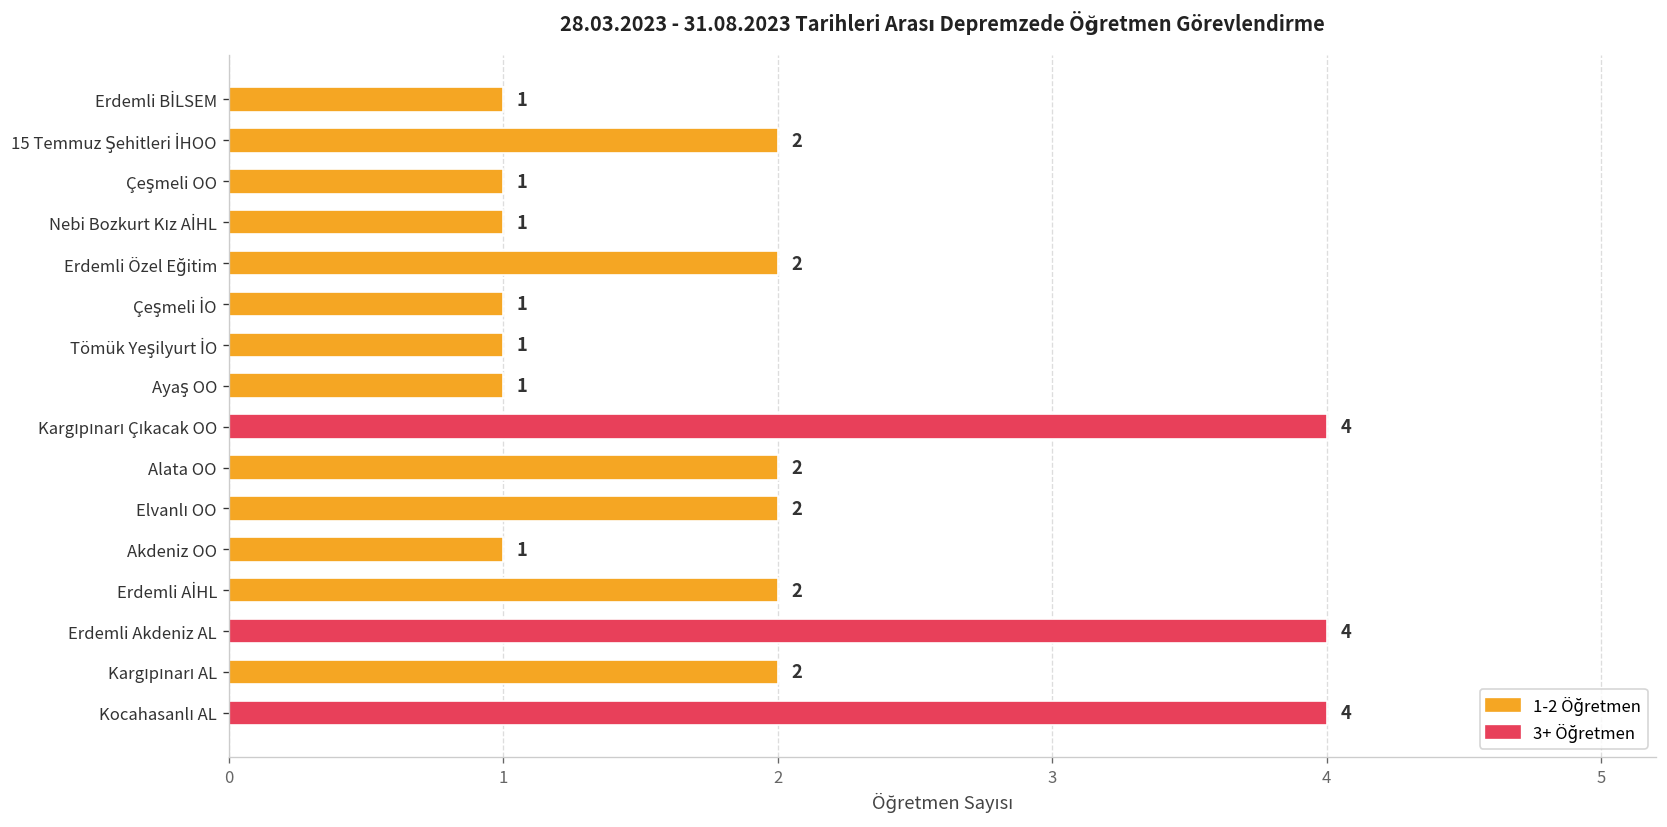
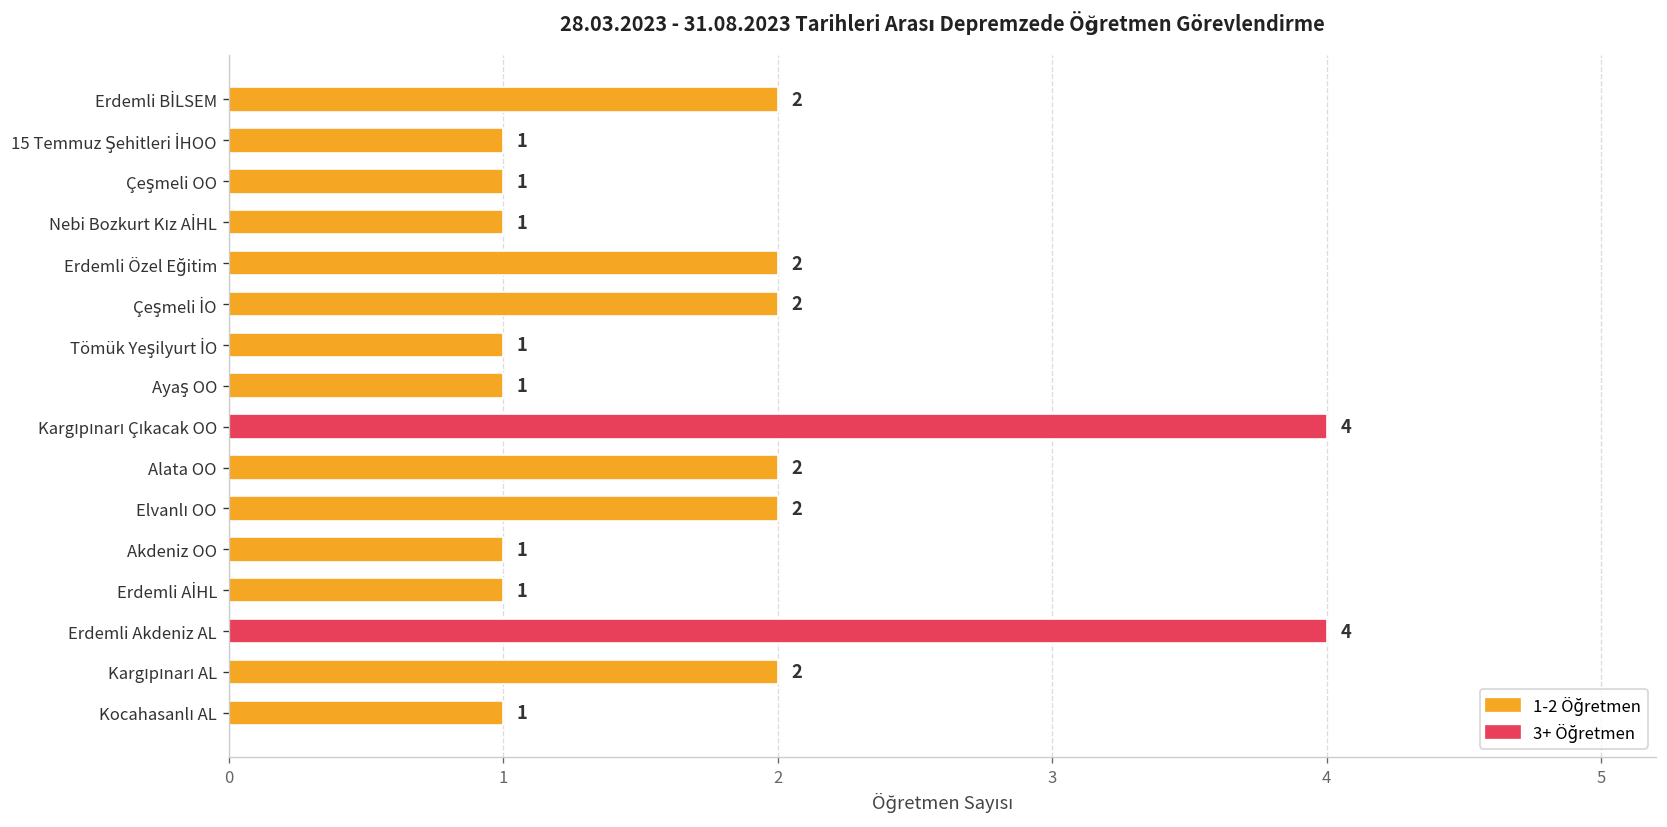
  {
-   "Erdemli BİLSEM": 1,
-   "15 Temmuz Şehitleri İHOO": 2,
+   "Erdemli BİLSEM": 2,
+   "15 Temmuz Şehitleri İHOO": 1,
    "Çeşmeli OO": 1,
    "Nebi Bozkurt Kız AİHL": 1,
    "Erdemli Özel Eğitim": 2,
-   "Çeşmeli İO": 1,
+   "Çeşmeli İO": 2,
    "Tömük Yeşilyurt İO": 1,
    "Ayaş OO": 1,
    "Kargıpınarı Çıkacak OO": 4,
    "Alata OO": 2,
    "Elvanlı OO": 2,
    "Akdeniz OO": 1,
-   "Erdemli AİHL": 2,
+   "Erdemli AİHL": 1,
    "Erdemli Akdeniz AL": 4,
    "Kargıpınarı AL": 2,
-   "Kocahasanlı AL": 4
+   "Kocahasanlı AL": 1
  }
